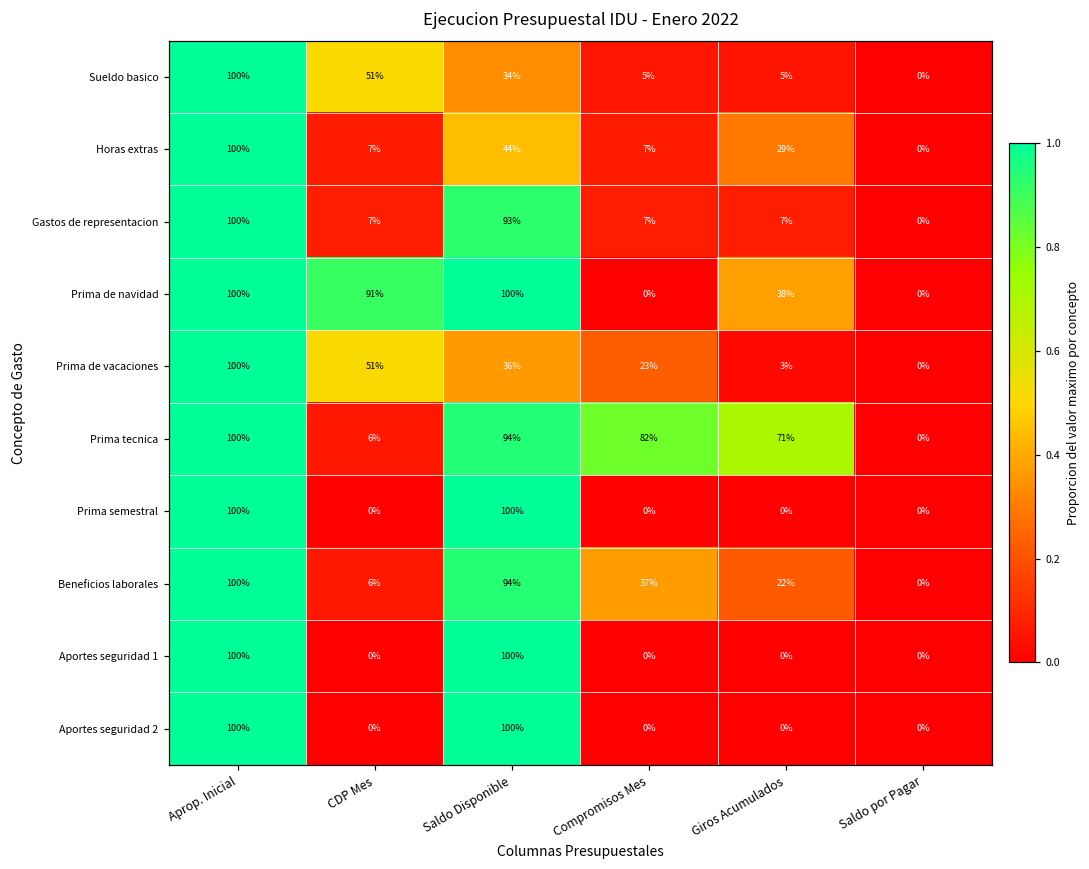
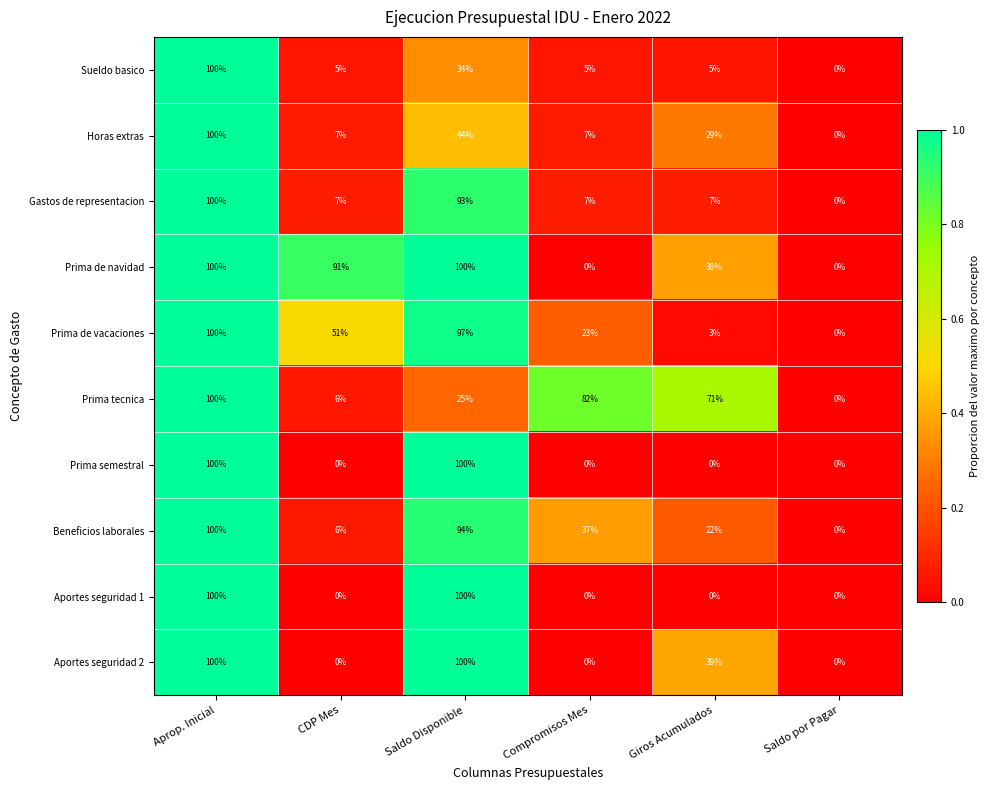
  {
    "Sueldo basico": {
      "Aprop. Inicial": "100%",
-     "CDP Mes": "51%",
+     "CDP Mes": "5%",
      "Saldo Disponible": "34%",
      "Compromisos Mes": "5%",
      "Giros Acumulados": "5%",
      "Saldo por Pagar": "0%"
    },
    "Horas extras": {
      "Aprop. Inicial": "100%",
      "CDP Mes": "7%",
      "Saldo Disponible": "44%",
      "Compromisos Mes": "7%",
      "Giros Acumulados": "29%",
      "Saldo por Pagar": "0%"
    },
    "Gastos de representacion": {
      "Aprop. Inicial": "100%",
      "CDP Mes": "7%",
      "Saldo Disponible": "93%",
      "Compromisos Mes": "7%",
      "Giros Acumulados": "7%",
      "Saldo por Pagar": "0%"
    },
    "Prima de navidad": {
      "Aprop. Inicial": "100%",
      "CDP Mes": "91%",
      "Saldo Disponible": "100%",
      "Compromisos Mes": "0%",
      "Giros Acumulados": "38%",
      "Saldo por Pagar": "0%"
    },
    "Prima de vacaciones": {
      "Aprop. Inicial": "100%",
      "CDP Mes": "51%",
-     "Saldo Disponible": "36%",
+     "Saldo Disponible": "97%",
      "Compromisos Mes": "23%",
      "Giros Acumulados": "3%",
      "Saldo por Pagar": "0%"
    },
    "Prima tecnica": {
      "Aprop. Inicial": "100%",
      "CDP Mes": "6%",
-     "Saldo Disponible": "94%",
+     "Saldo Disponible": "25%",
      "Compromisos Mes": "82%",
      "Giros Acumulados": "71%",
      "Saldo por Pagar": "0%"
    },
    "Prima semestral": {
      "Aprop. Inicial": "100%",
      "CDP Mes": "0%",
      "Saldo Disponible": "100%",
      "Compromisos Mes": "0%",
      "Giros Acumulados": "0%",
      "Saldo por Pagar": "0%"
    },
    "Beneficios laborales": {
      "Aprop. Inicial": "100%",
      "CDP Mes": "6%",
      "Saldo Disponible": "94%",
      "Compromisos Mes": "37%",
      "Giros Acumulados": "22%",
      "Saldo por Pagar": "0%"
    },
    "Aportes seguridad 1": {
      "Aprop. Inicial": "100%",
      "CDP Mes": "0%",
      "Saldo Disponible": "100%",
      "Compromisos Mes": "0%",
      "Giros Acumulados": "0%",
      "Saldo por Pagar": "0%"
    },
    "Aportes seguridad 2": {
      "Aprop. Inicial": "100%",
      "CDP Mes": "0%",
      "Saldo Disponible": "100%",
      "Compromisos Mes": "0%",
-     "Giros Acumulados": "0%",
+     "Giros Acumulados": "39%",
      "Saldo por Pagar": "0%"
    }
  }
